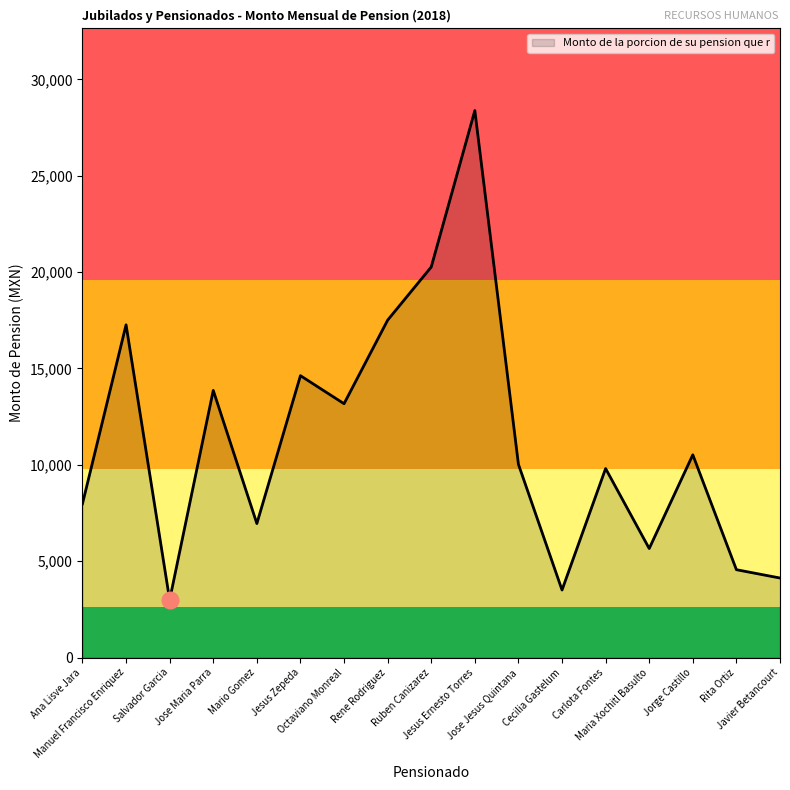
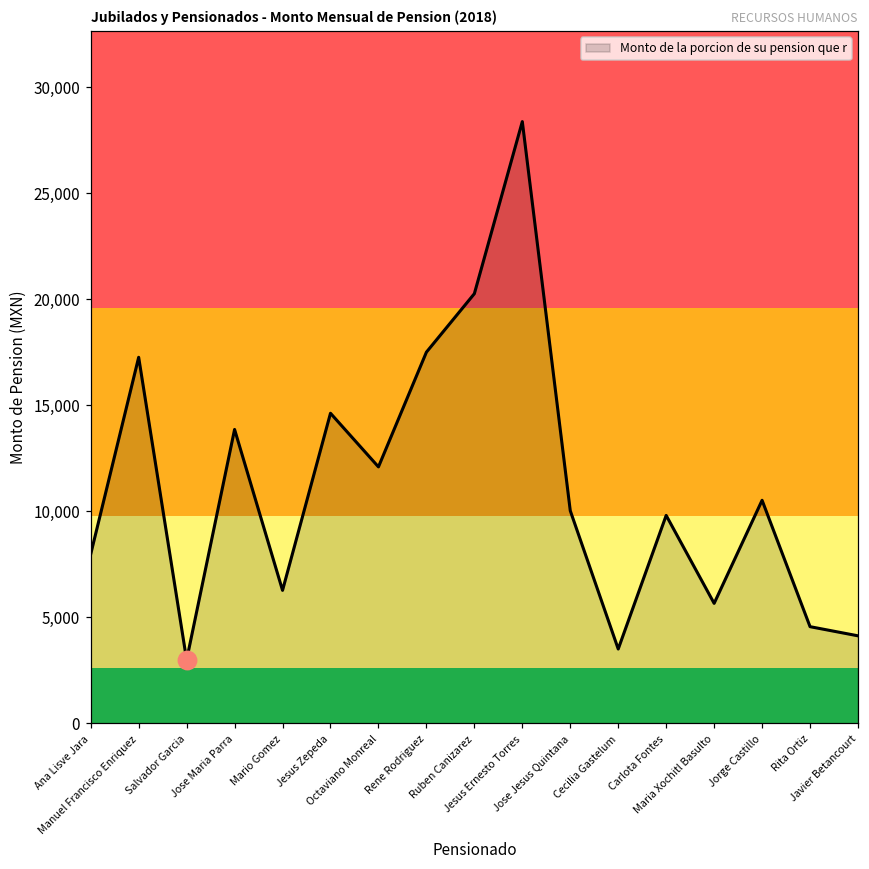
  {
    "Monto de la porcion de su pension que r": {
      "Ana Lisve Jara": "8,000",
      "Manuel Francisco Enriquez": "17,300",
      "Jose Maria Parra": "13,900",
-     "Mario Gomez": "7,000",
+     "Mario Gomez": "6,300",
      "Jesus Zepeda": "14,600",
-     "Octaviano Monreal": "13,200",
+     "Octaviano Monreal": "12,100",
      "Rene Rodriguez": "17,500",
      "Ruben Canizarez": "20,300",
      "Jesus Ernesto Torres": "28,400",
      "Jose Jesus Quintana": "10,000",
      "Cecilia Gastelum": "3,500",
      "Carlota Fontes": "9,800",
      "Maria Xochitl Basulto": "5,700",
      "Jorge Castillo": "10,500",
      "Rita Ortiz": "4,600",
      "Javier Betancourt": "4,100"
    }
  }
